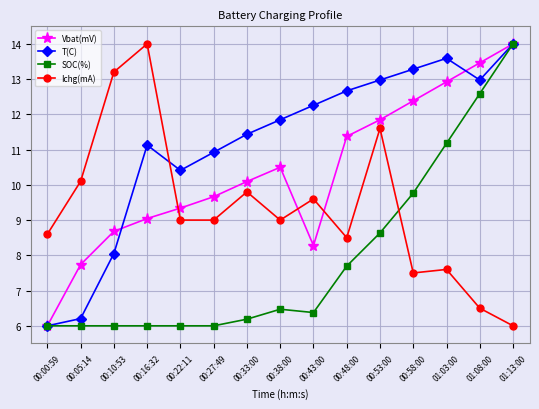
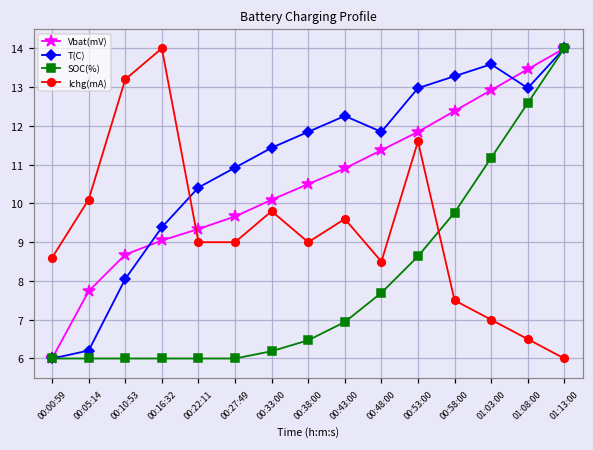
  {
    "Vbat(mV)": {
      "00:05:14": 7.7,
      "00:10:53": 8.7,
      "00:16:32": 9.0,
      "00:22:11": 9.3,
      "00:27:49": 9.7,
      "00:33:00": 10.1,
      "00:38:00": 10.5,
-     "00:43:00": 8.3,
+     "00:43:00": 10.9,
      "00:48:00": 11.4,
      "00:53:00": 11.8,
      "00:58:00": 12.4,
      "01:03:00": 12.9,
      "01:08:00": 13.5
    },
    "T(C)": {
      "00:05:14": 6.2,
      "00:10:53": 8.1,
-     "00:16:32": 11.1,
+     "00:16:32": 9.4,
      "00:22:11": 10.4,
      "00:27:49": 10.9,
      "00:33:00": 11.4,
      "00:38:00": 11.8,
      "00:43:00": 12.3,
-     "00:48:00": 12.7,
+     "00:48:00": 11.8,
      "00:53:00": 13.0,
      "00:58:00": 13.3,
      "01:03:00": 13.6,
      "01:08:00": 13.0
    },
    "SOC(%)": {
      "00:05:14": 6.0,
      "00:10:53": 6.0,
      "00:16:32": 6.0,
      "00:22:11": 6.0,
      "00:27:49": 6.0,
      "00:33:00": 6.2,
      "00:38:00": 6.5,
-     "00:43:00": 6.4,
+     "00:43:00": 6.9,
      "00:48:00": 7.7,
      "00:53:00": 8.6,
      "00:58:00": 9.8,
      "01:03:00": 11.2,
      "01:08:00": 12.6
    },
    "Ichg(mA)": {
      "00:00:59": 8.6,
      "00:05:14": 10.1,
      "00:10:53": 13.2,
      "00:16:32": 14.0,
      "00:22:11": 9.0,
      "00:27:49": 9.0,
      "00:33:00": 9.8,
      "00:38:00": 9.0,
      "00:43:00": 9.6,
      "00:48:00": 8.5,
      "00:53:00": 11.6,
      "00:58:00": 7.5,
-     "01:03:00": 7.6,
+     "01:03:00": 7.0,
      "01:08:00": 6.5,
      "01:13:00": 6.0
    }
  }
